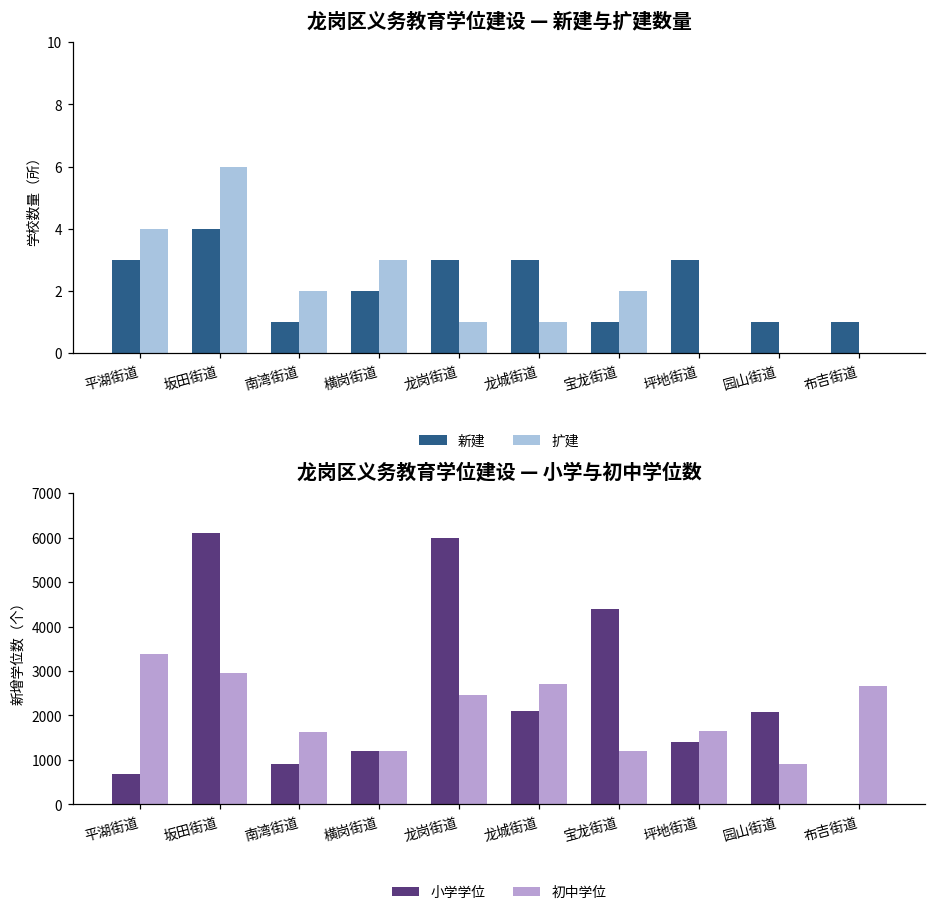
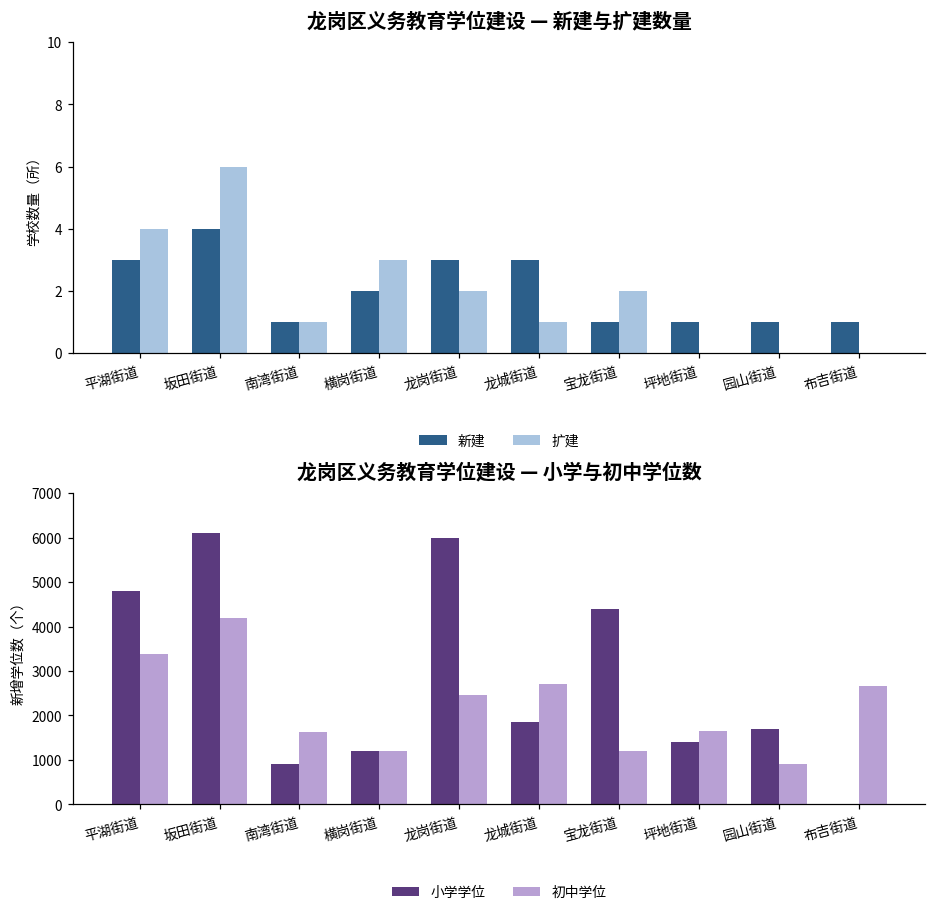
  {
    "龙岗区义务教育学位建设 — 新建与扩建数量": {
      "新建": {
        "平湖街道": 3,
        "坂田街道": 4,
        "南湾街道": 1,
        "横岗街道": 2,
        "龙岗街道": 3,
        "龙城街道": 3,
        "宝龙街道": 1,
-       "坪地街道": 3,
+       "坪地街道": 1,
        "园山街道": 1,
        "布吉街道": 1
      },
      "扩建": {
        "平湖街道": 4,
        "坂田街道": 6,
-       "南湾街道": 2,
+       "南湾街道": 1,
        "横岗街道": 3,
-       "龙岗街道": 1,
+       "龙岗街道": 2,
        "龙城街道": 1,
        "宝龙街道": 2,
        "坪地街道": 0,
        "园山街道": 0,
        "布吉街道": 0
      }
    },
    "龙岗区义务教育学位建设 — 小学与初中学位数": {
      "小学学位": {
-       "平湖街道": 700,
+       "平湖街道": 4800,
        "坂田街道": 6100,
        "南湾街道": 900,
        "横岗街道": 1200,
        "龙岗街道": 6000,
-       "龙城街道": 2100,
+       "龙城街道": 1800,
        "宝龙街道": 4400,
        "坪地街道": 1400,
-       "园山街道": 2100,
+       "园山街道": 1700,
        "布吉街道": 0
      },
      "初中学位": {
        "平湖街道": 3400,
-       "坂田街道": 3000,
+       "坂田街道": 4200,
        "南湾街道": 1600,
        "横岗街道": 1200,
        "龙岗街道": 2500,
        "龙城街道": 2700,
        "宝龙街道": 1200,
        "坪地街道": 1700,
        "园山街道": 900,
        "布吉街道": 2700
      }
    }
  }
